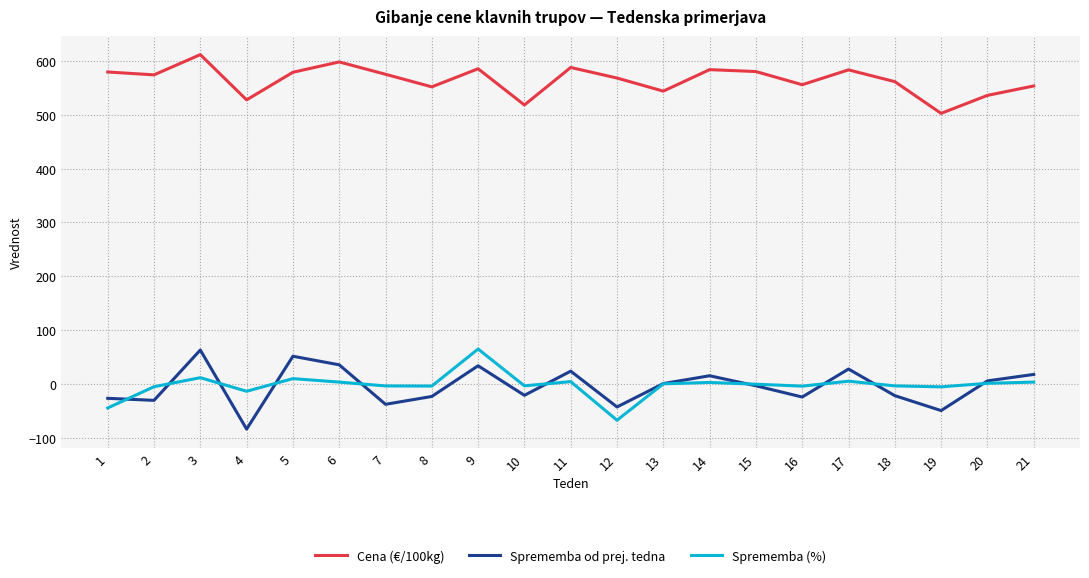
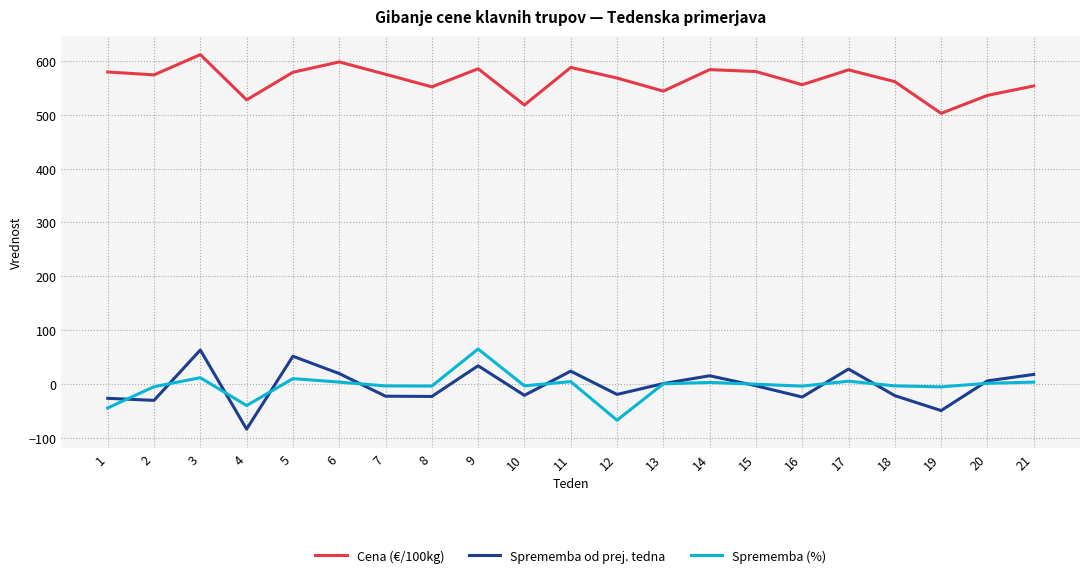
  {
    "Cena (€/100kg)": {
      "1": 580,
      "2": 570,
      "3": 610,
      "4": 530,
      "5": 580,
      "6": 600,
      "7": 580,
      "8": 550,
      "9": 590,
      "10": 520,
      "11": 590,
      "12": 570,
      "13": 540,
      "14": 580,
      "15": 580,
      "16": 560,
      "17": 580,
      "18": 560,
      "19": 500,
      "20": 540,
      "21": 550
    },
    "Sprememba od prej. tedna": {
      "1": -30,
      "2": -30,
      "3": 60,
      "4": -80,
      "5": 50,
-     "6": 40,
-     "7": -40,
+     "6": 20,
+     "7": -20,
      "8": -20,
      "9": 30,
      "10": -20,
      "11": 20,
-     "12": -40,
+     "12": -20,
      "14": 20,
      "16": -20,
      "17": 30,
      "18": -20,
      "19": -50,
      "21": 20
    },
    "Sprememba (%)": {
      "1": -40,
      "2": -10,
      "3": 10,
-     "4": -10,
+     "4": -40,
      "5": 10,
      "6": 0,
      "7": 0,
      "8": 0,
      "9": 60,
      "10": 0,
      "11": 0,
      "12": -70,
      "14": 0,
      "16": 0,
      "17": 0,
      "18": 0,
      "19": -10,
      "21": 0
    }
  }
